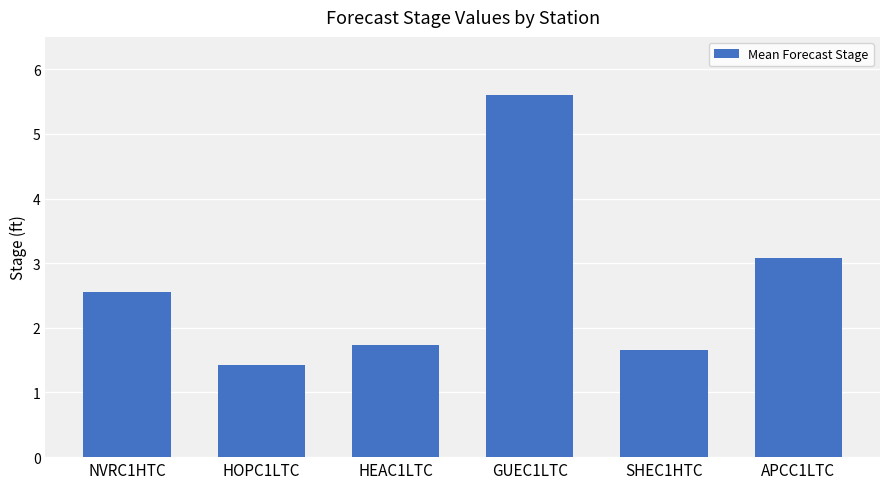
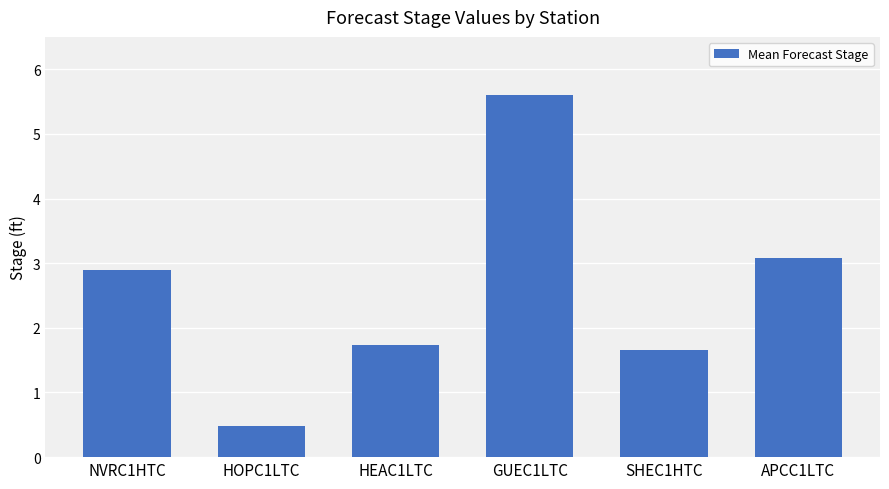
  {
-   "NVRC1HTC": 2.6,
-   "HOPC1LTC": 1.4,
+   "NVRC1HTC": 2.9,
+   "HOPC1LTC": 0.5,
    "HEAC1LTC": 1.7,
    "GUEC1LTC": 5.6,
    "SHEC1HTC": 1.7,
    "APCC1LTC": 3.1
  }
